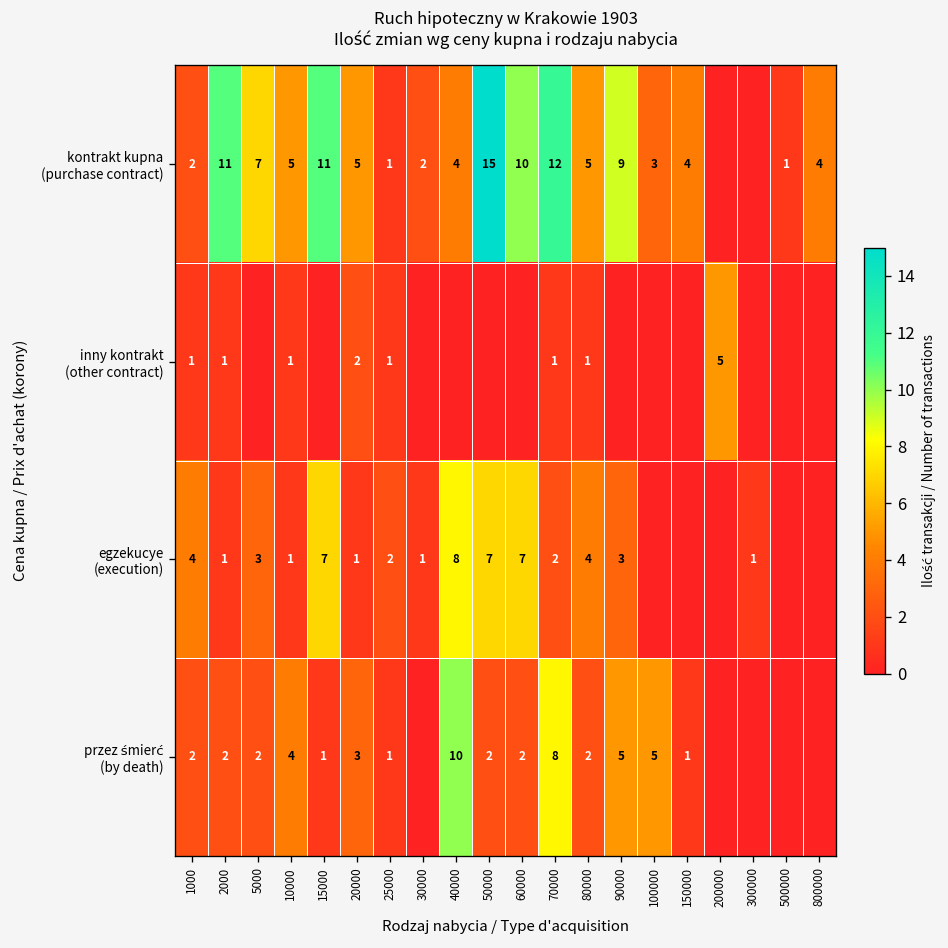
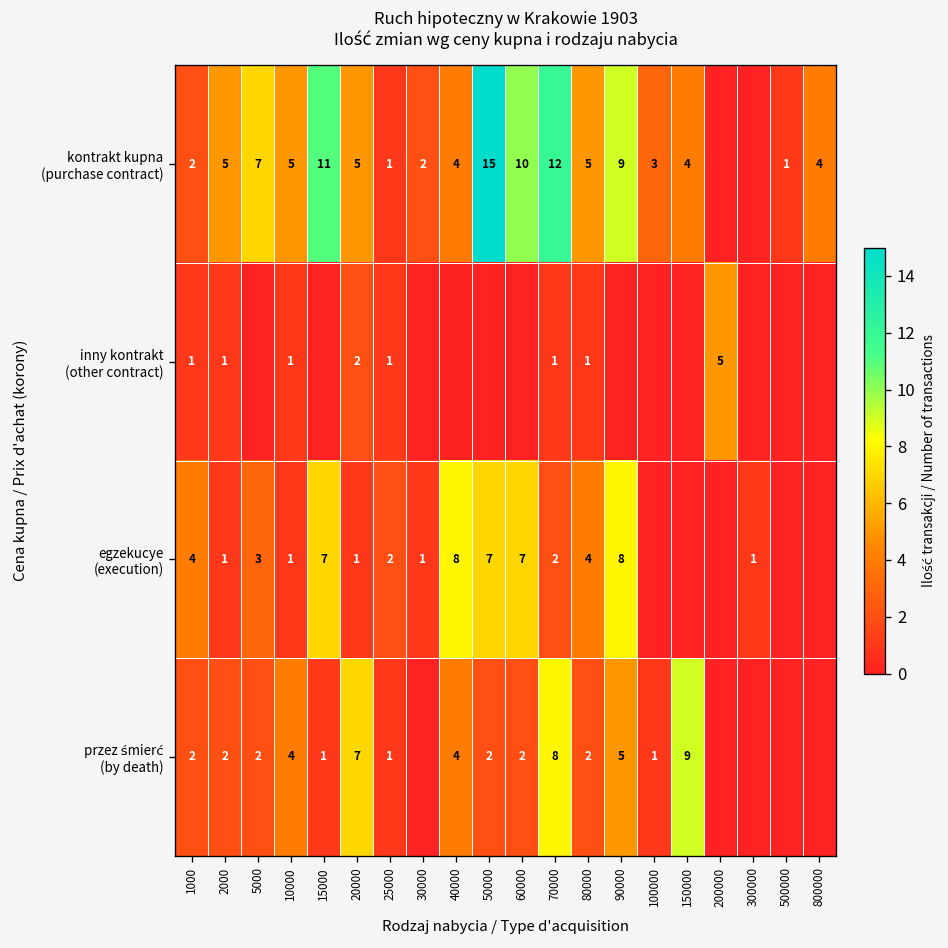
  {
    "kontrakt kupna (purchase contract)": {
      "1000": 2,
-     "2000": 11,
+     "2000": 5,
      "5000": 7,
      "10000": 5,
      "15000": 11,
      "20000": 5,
      "25000": 1,
      "30000": 2,
      "40000": 4,
      "50000": 15,
      "60000": 10,
      "70000": 12,
      "80000": 5,
      "90000": 9,
      "100000": 3,
      "150000": 4,
      "500000": 1,
      "800000": 4
    },
    "inny kontrakt (other contract)": {
      "1000": 1,
      "2000": 1,
      "10000": 1,
      "20000": 2,
      "25000": 1,
      "70000": 1,
      "80000": 1,
      "200000": 5
    },
    "egzekucye (execution)": {
      "1000": 4,
      "2000": 1,
      "5000": 3,
      "10000": 1,
      "15000": 7,
      "20000": 1,
      "25000": 2,
      "30000": 1,
      "40000": 8,
      "50000": 7,
      "60000": 7,
      "70000": 2,
      "80000": 4,
-     "90000": 3,
+     "90000": 8,
      "300000": 1
    },
    "przez śmierć (by death)": {
      "1000": 2,
      "2000": 2,
      "5000": 2,
      "10000": 4,
      "15000": 1,
-     "20000": 3,
+     "20000": 7,
      "25000": 1,
-     "40000": 10,
+     "40000": 4,
      "50000": 2,
      "60000": 2,
      "70000": 8,
      "80000": 2,
      "90000": 5,
-     "100000": 5,
-     "150000": 1
+     "100000": 1,
+     "150000": 9
    }
  }
